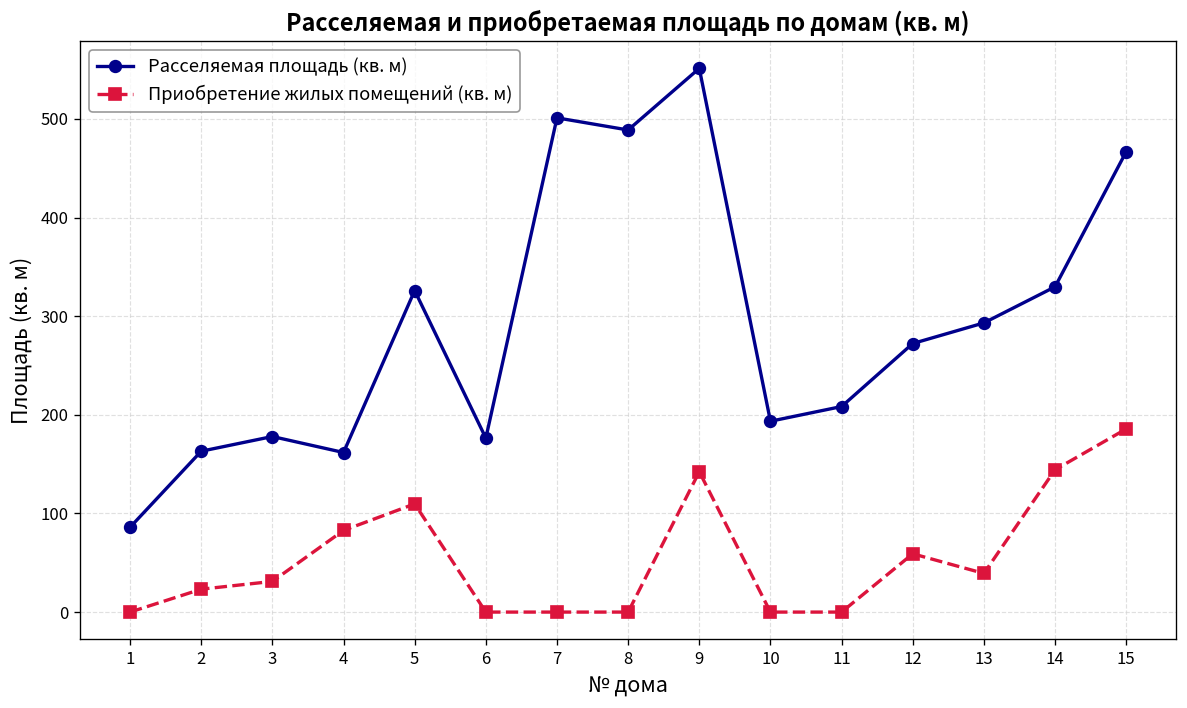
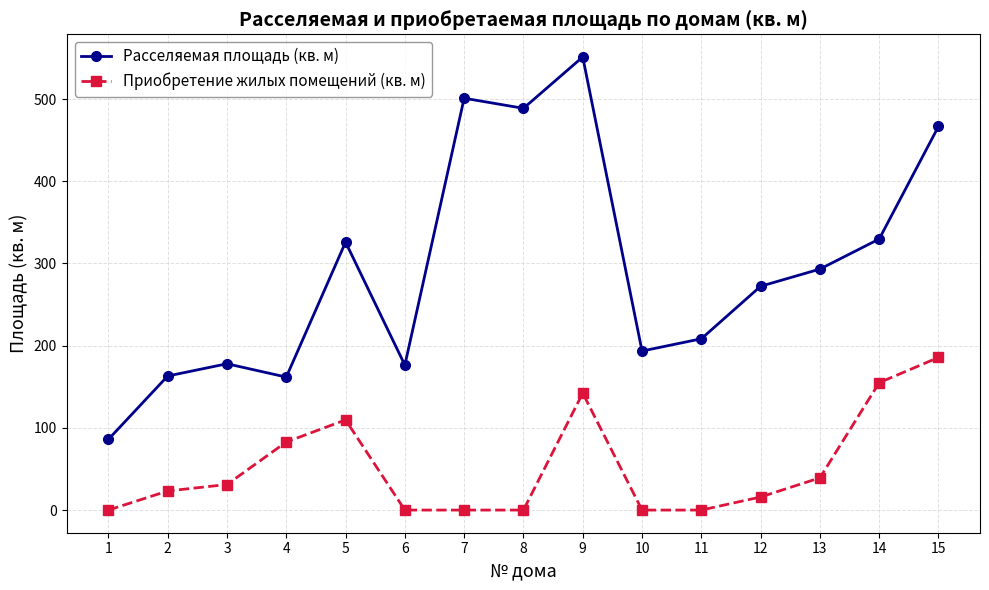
  {
    "Расселяемая площадь (кв. м)": {
      "1": 90,
      "2": 160,
      "3": 180,
      "4": 160,
      "5": 330,
      "6": 180,
      "7": 500,
      "8": 490,
      "9": 550,
      "10": 190,
      "11": 210,
      "12": 270,
      "13": 290,
      "14": 330,
      "15": 470
    },
    "Приобретение жилых помещений (кв. м)": {
      "1": 0,
      "2": 20,
      "3": 30,
      "4": 80,
      "5": 110,
      "6": 0,
      "7": 0,
      "8": 0,
      "9": 140,
      "10": 0,
      "11": 0,
-     "12": 60,
+     "12": 20,
      "13": 40,
-     "14": 140,
+     "14": 160,
      "15": 190
    }
  }
